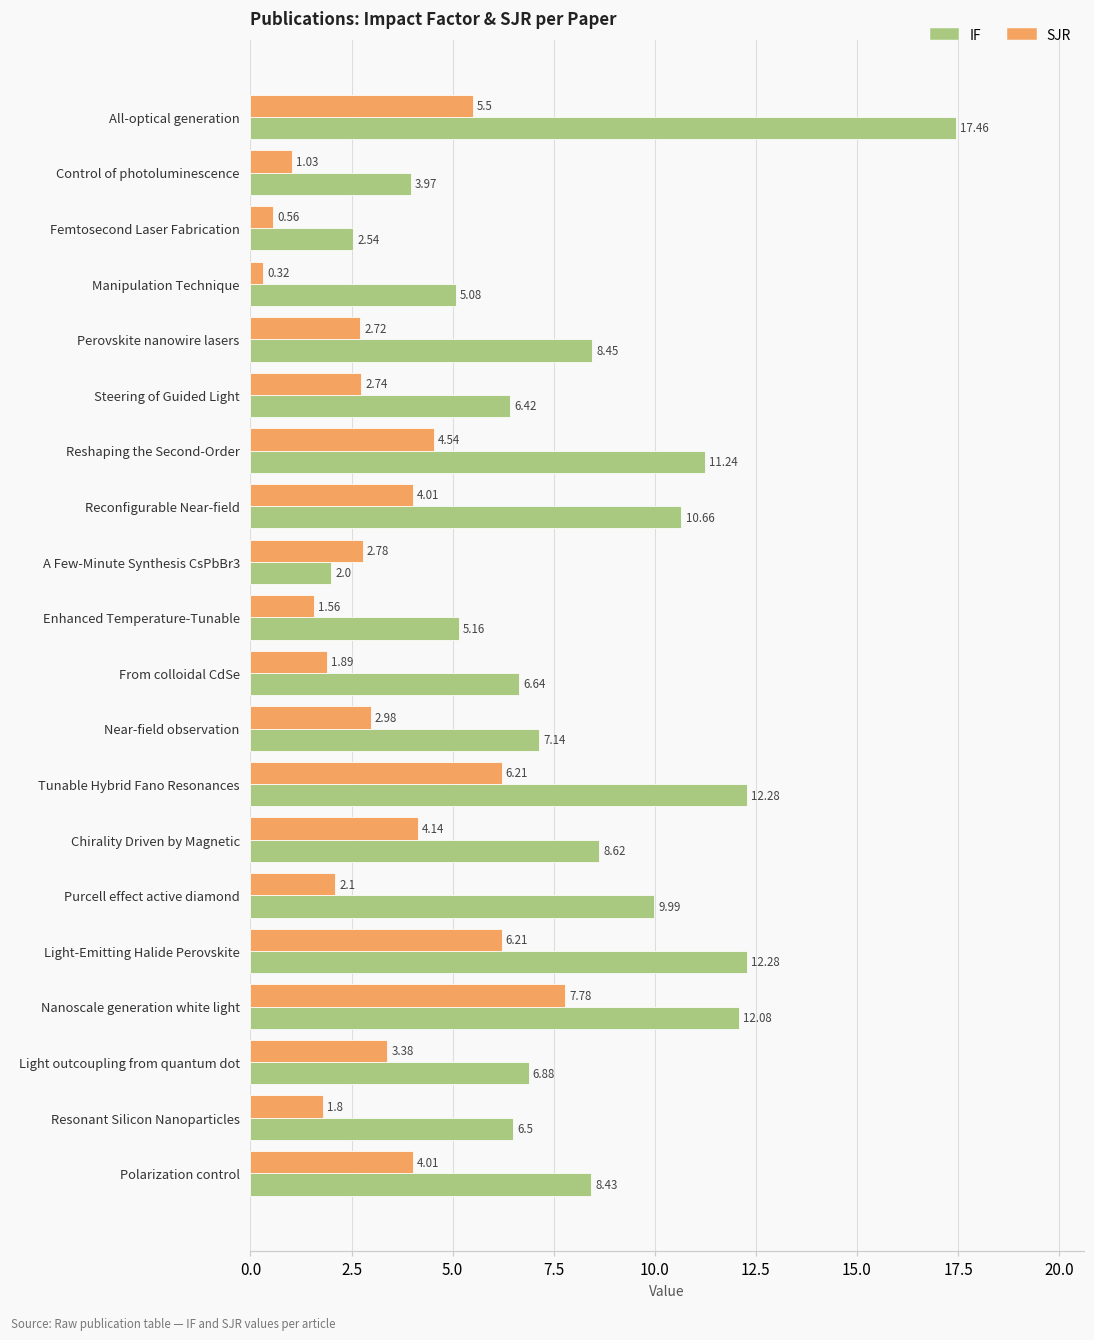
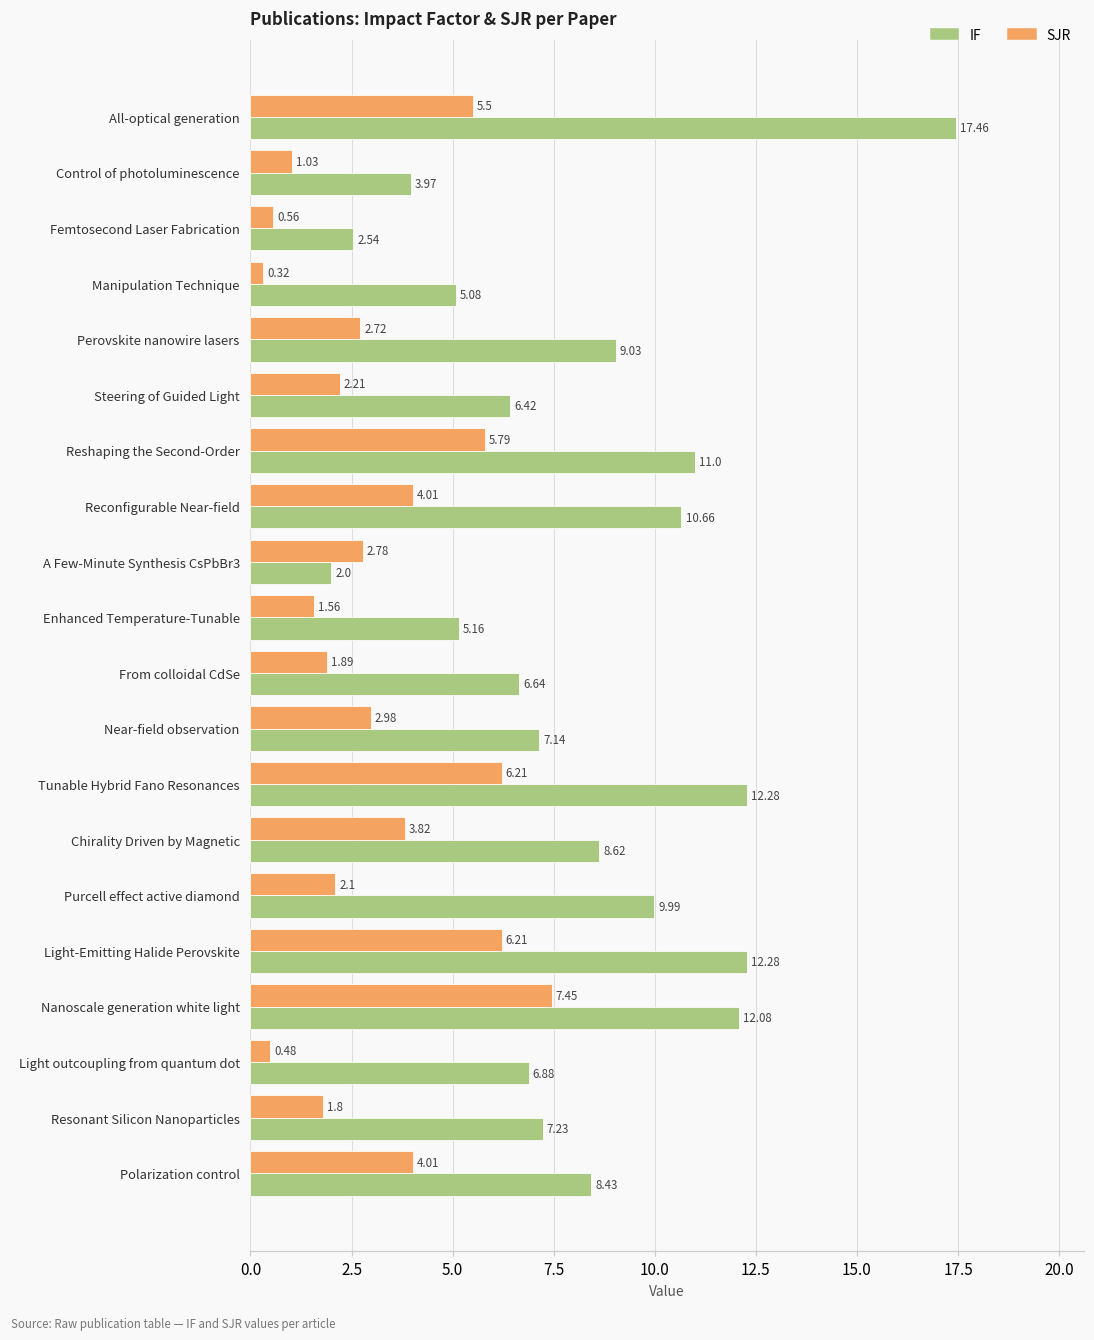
  {
    "IF": {
      "All-optical generation": 17.46,
      "Control of photoluminescence": 3.97,
      "Femtosecond Laser Fabrication": 2.54,
      "Manipulation Technique": 5.08,
-     "Perovskite nanowire lasers": 8.45,
+     "Perovskite nanowire lasers": 9.03,
      "Steering of Guided Light": 6.42,
-     "Reshaping the Second-Order": 11.24,
+     "Reshaping the Second-Order": 11.0,
      "Reconfigurable Near-field": 10.66,
      "A Few-Minute Synthesis CsPbBr3": 2.0,
      "Enhanced Temperature-Tunable": 5.16,
      "From colloidal CdSe": 6.64,
      "Near-field observation": 7.14,
      "Tunable Hybrid Fano Resonances": 12.28,
      "Chirality Driven by Magnetic": 8.62,
      "Purcell effect active diamond": 9.99,
      "Light-Emitting Halide Perovskite": 12.28,
      "Nanoscale generation white light": 12.08,
      "Light outcoupling from quantum dot": 6.88,
-     "Resonant Silicon Nanoparticles": 6.5,
+     "Resonant Silicon Nanoparticles": 7.23,
      "Polarization control": 8.43
    },
    "SJR": {
      "All-optical generation": 5.5,
      "Control of photoluminescence": 1.03,
      "Femtosecond Laser Fabrication": 0.56,
      "Manipulation Technique": 0.32,
      "Perovskite nanowire lasers": 2.72,
-     "Steering of Guided Light": 2.74,
-     "Reshaping the Second-Order": 4.54,
+     "Steering of Guided Light": 2.21,
+     "Reshaping the Second-Order": 5.79,
      "Reconfigurable Near-field": 4.01,
      "A Few-Minute Synthesis CsPbBr3": 2.78,
      "Enhanced Temperature-Tunable": 1.56,
      "From colloidal CdSe": 1.89,
      "Near-field observation": 2.98,
      "Tunable Hybrid Fano Resonances": 6.21,
-     "Chirality Driven by Magnetic": 4.14,
+     "Chirality Driven by Magnetic": 3.82,
      "Purcell effect active diamond": 2.1,
      "Light-Emitting Halide Perovskite": 6.21,
-     "Nanoscale generation white light": 7.78,
-     "Light outcoupling from quantum dot": 3.38,
+     "Nanoscale generation white light": 7.45,
+     "Light outcoupling from quantum dot": 0.48,
      "Resonant Silicon Nanoparticles": 1.8,
      "Polarization control": 4.01
    }
  }
